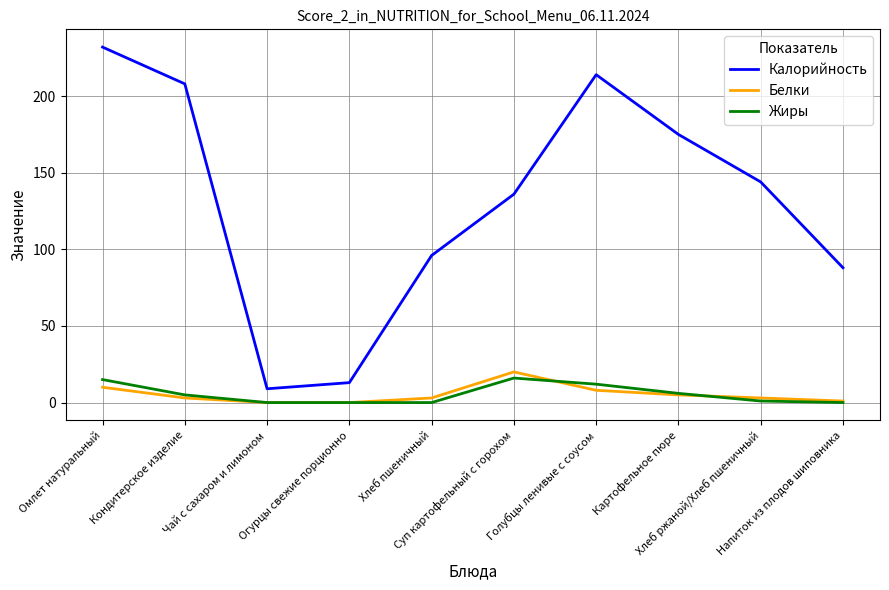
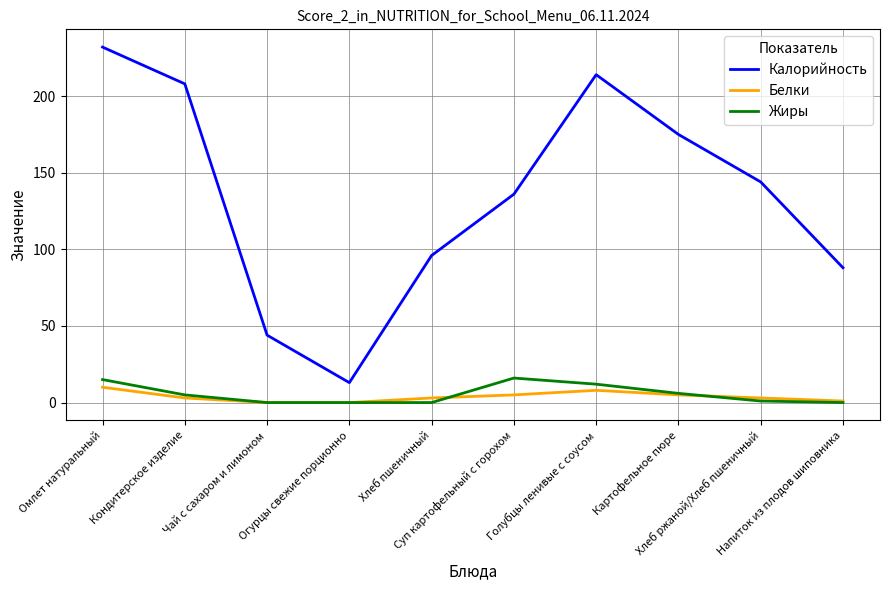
  {
    "Калорийность": {
      "Омлет натуральный": 232,
      "Кондитерское изделие": 208,
-     "Чай с сахаром и лимоном": 9,
+     "Чай с сахаром и лимоном": 44,
      "Огурцы свежие порционно": 13,
      "Хлеб пшеничный": 96,
      "Суп картофельный с горохом": 136,
      "Голубцы ленивые с соусом": 214,
      "Картофельное пюре": 175,
      "Хлеб ржаной/Хлеб пшеничный": 144,
      "Напиток из плодов шиповника": 88
    },
    "Белки": {
      "Омлет натуральный": 10,
      "Кондитерское изделие": 3,
      "Хлеб пшеничный": 3,
-     "Суп картофельный с горохом": 20,
+     "Суп картофельный с горохом": 5,
      "Голубцы ленивые с соусом": 8,
      "Хлеб ржаной/Хлеб пшеничный": 3
    },
    "Жиры": {
      "Омлет натуральный": 15,
      "Кондитерское изделие": 5,
      "Хлеб пшеничный": 0,
      "Суп картофельный с горохом": 16,
      "Голубцы ленивые с соусом": 12,
      "Хлеб ржаной/Хлеб пшеничный": 1
    }
  }
